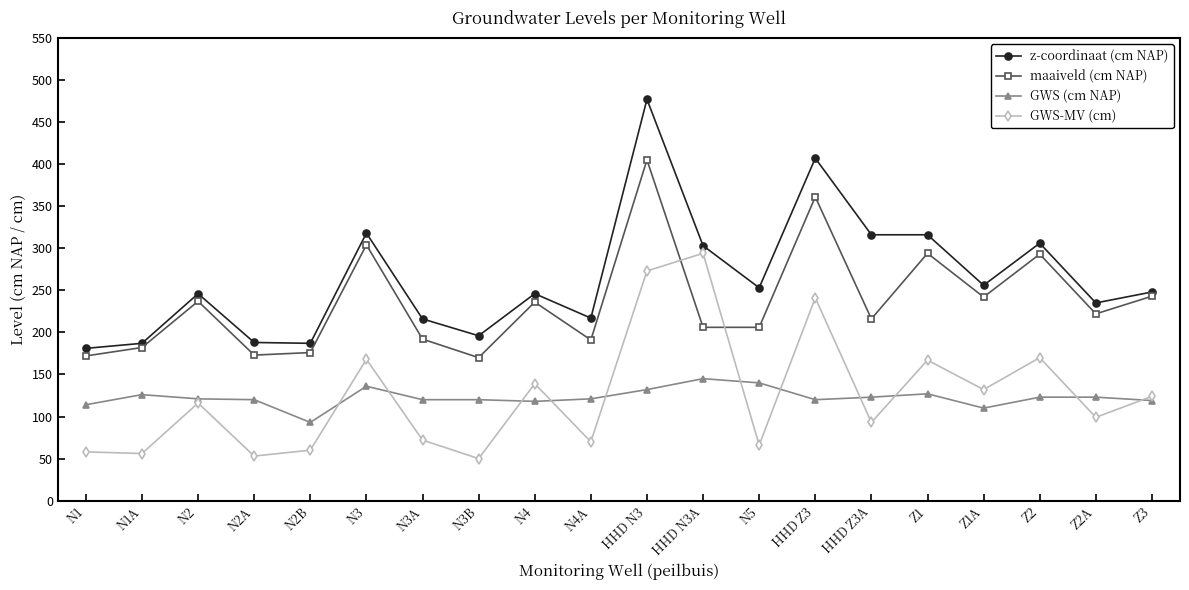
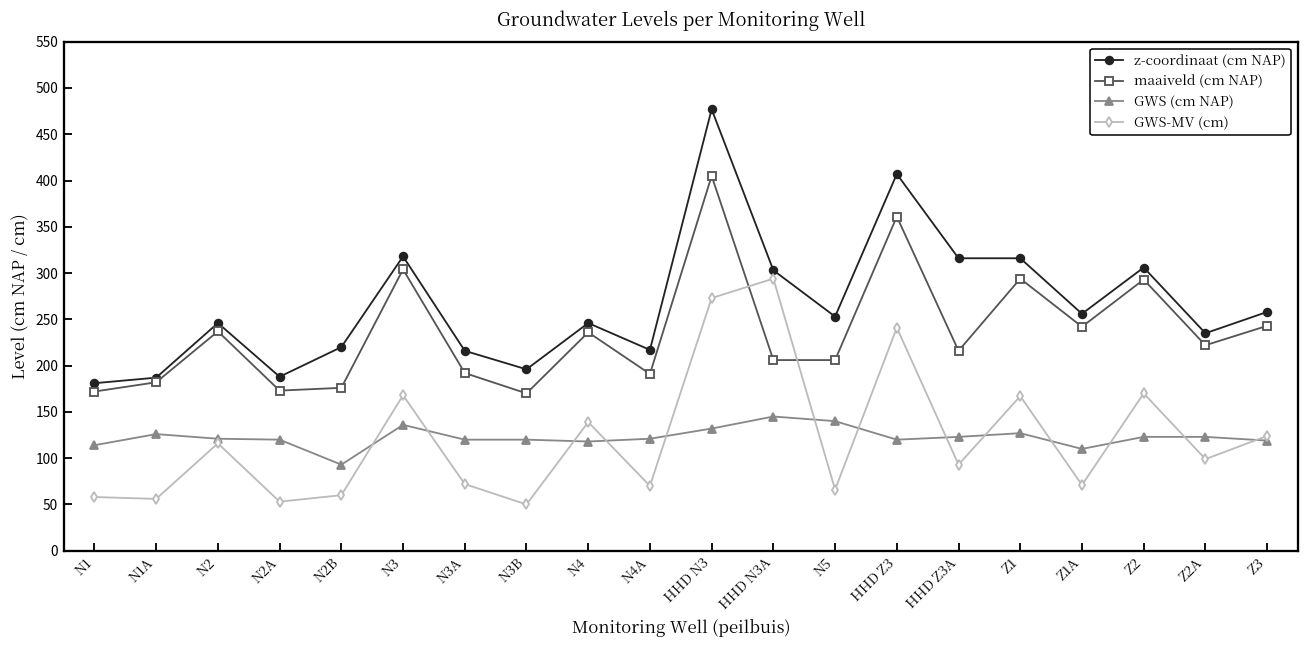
  {
    "z-coordinaat (cm NAP)": {
      "N1": 180,
      "N1A": 190,
      "N2": 250,
      "N2A": 190,
-     "N2B": 190,
+     "N2B": 220,
      "N3": 320,
      "N3A": 220,
      "N3B": 200,
      "N4": 250,
      "N4A": 220,
      "HHD N3": 480,
      "HHD N3A": 300,
      "N5": 250,
      "HHD Z3": 410,
      "HHD Z3A": 320,
      "Z1": 320,
      "Z1A": 260,
      "Z2": 310,
      "Z2A": 240,
-     "Z3": 250
+     "Z3": 260
    },
    "maaiveld (cm NAP)": {
      "N1": 170,
      "N1A": 180,
      "N2": 240,
      "N2A": 170,
      "N2B": 180,
      "N3": 300,
      "N3A": 190,
      "N3B": 170,
      "N4": 240,
      "N4A": 190,
      "HHD N3": 410,
      "HHD N3A": 210,
      "N5": 210,
      "HHD Z3": 360,
      "HHD Z3A": 220,
      "Z1": 290,
      "Z1A": 240,
      "Z2": 290,
      "Z2A": 220,
      "Z3": 240
    },
    "GWS (cm NAP)": {
      "N1": 110,
      "N1A": 130,
      "N2": 120,
      "N2A": 120,
      "N2B": 90,
      "N3": 140,
      "N3A": 120,
      "N3B": 120,
      "N4": 120,
      "N4A": 120,
      "HHD N3": 130,
      "HHD N3A": 150,
      "N5": 140,
      "HHD Z3": 120,
      "HHD Z3A": 120,
      "Z1": 130,
      "Z1A": 110,
      "Z2": 120,
      "Z2A": 120,
      "Z3": 120
    },
    "GWS-MV (cm)": {
      "N1": 60,
      "N1A": 60,
      "N2": 120,
      "N2A": 50,
      "N2B": 60,
      "N3": 170,
      "N3A": 70,
      "N3B": 50,
      "N4": 140,
      "N4A": 70,
      "HHD N3": 270,
      "HHD N3A": 290,
      "N5": 70,
      "HHD Z3": 240,
      "HHD Z3A": 90,
      "Z1": 170,
-     "Z1A": 130,
+     "Z1A": 70,
      "Z2": 170,
      "Z2A": 100,
      "Z3": 120
    }
  }
